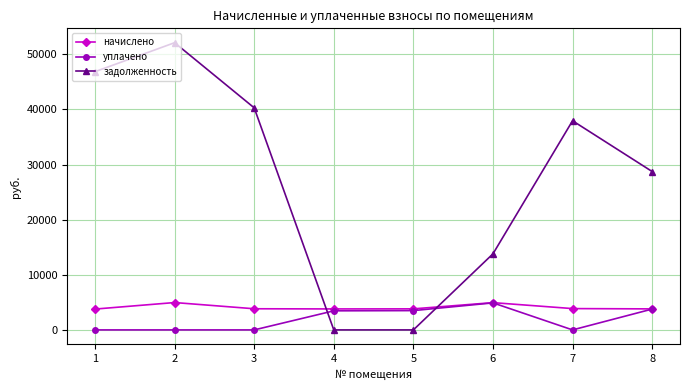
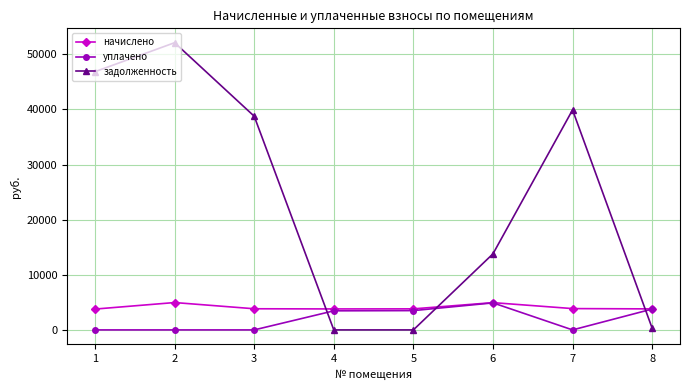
  {
    "задолженность": {
-     "3": 40000,
+     "3": 39000,
      "4": 0,
      "5": 0,
      "6": 14000,
-     "7": 38000,
-     "8": 29000
+     "7": 40000,
+     "8": 0
    }
  }
